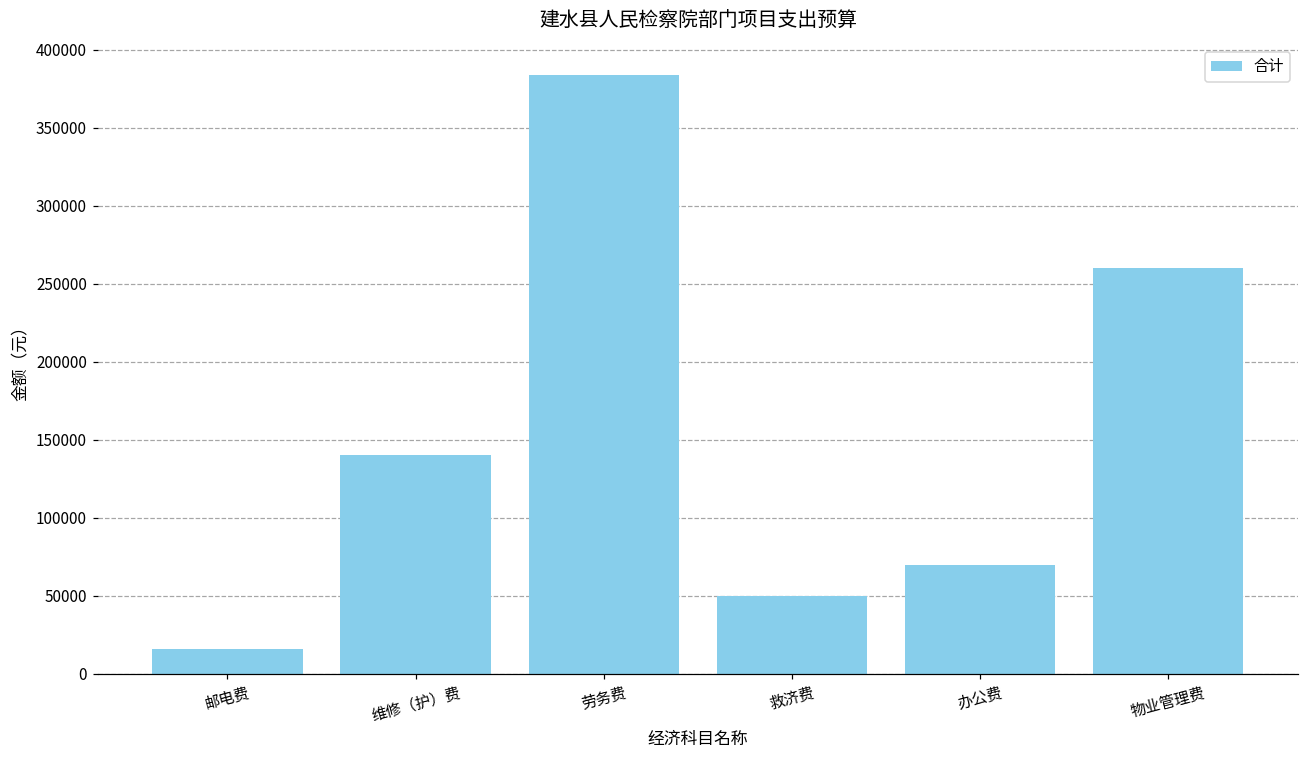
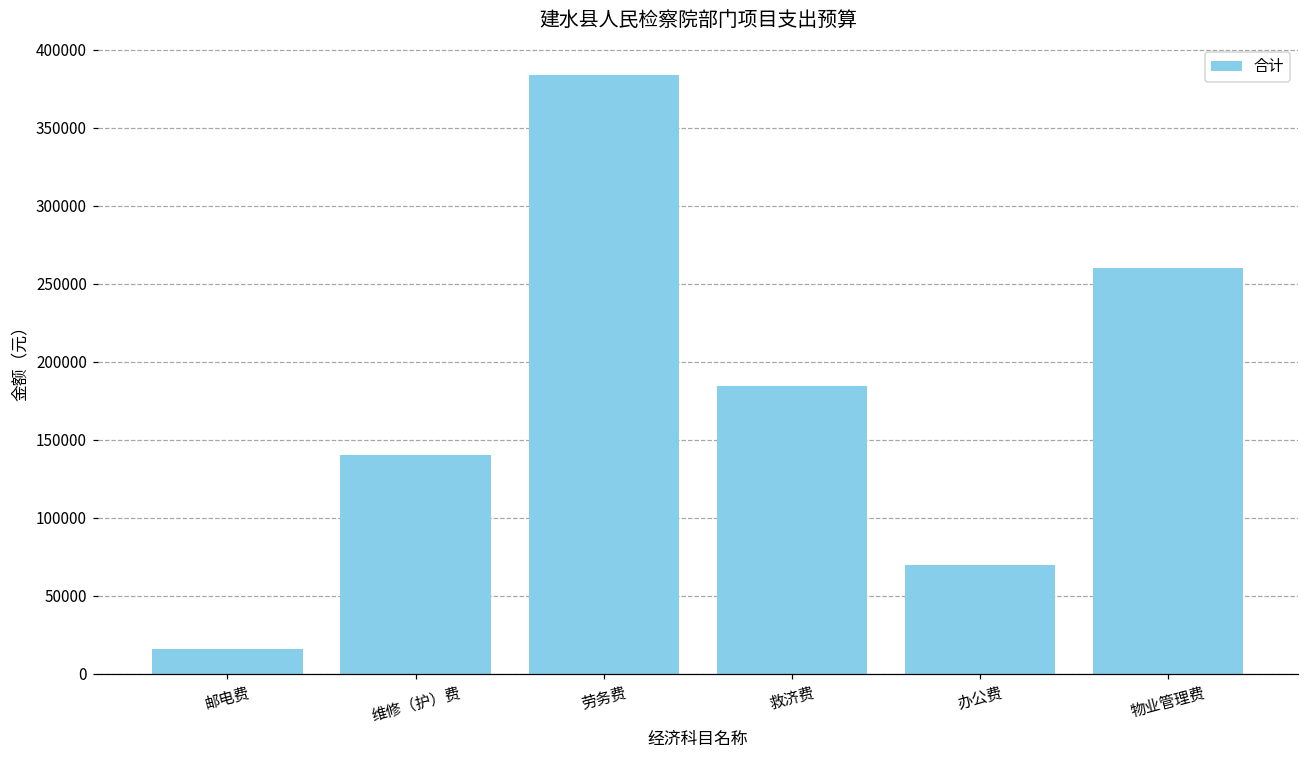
  {
    "邮电费": 16000,
    "维修（护）费": 140000,
    "劳务费": 384000,
-   "救济费": 50000,
+   "救济费": 185000,
    "办公费": 70000,
    "物业管理费": 260000
  }
